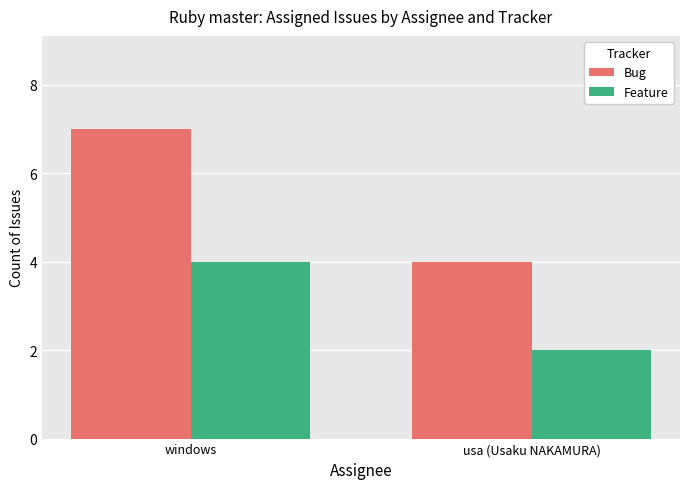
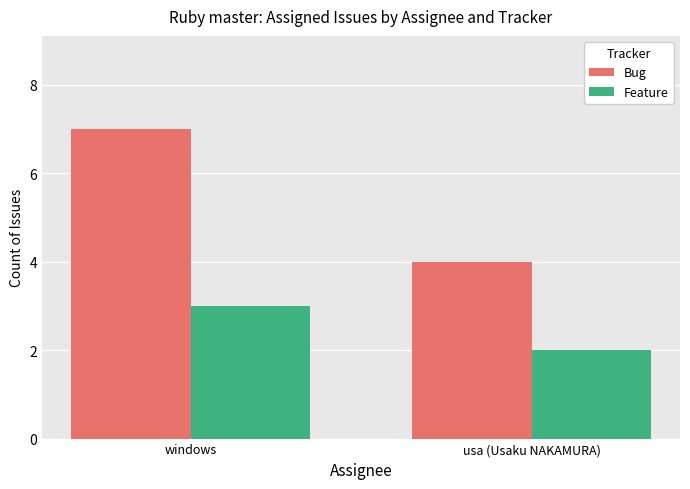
  {
    "Bug": {
      "windows": 7,
      "usa (Usaku NAKAMURA)": 4
    },
    "Feature": {
-     "windows": 4,
+     "windows": 3,
      "usa (Usaku NAKAMURA)": 2
    }
  }
